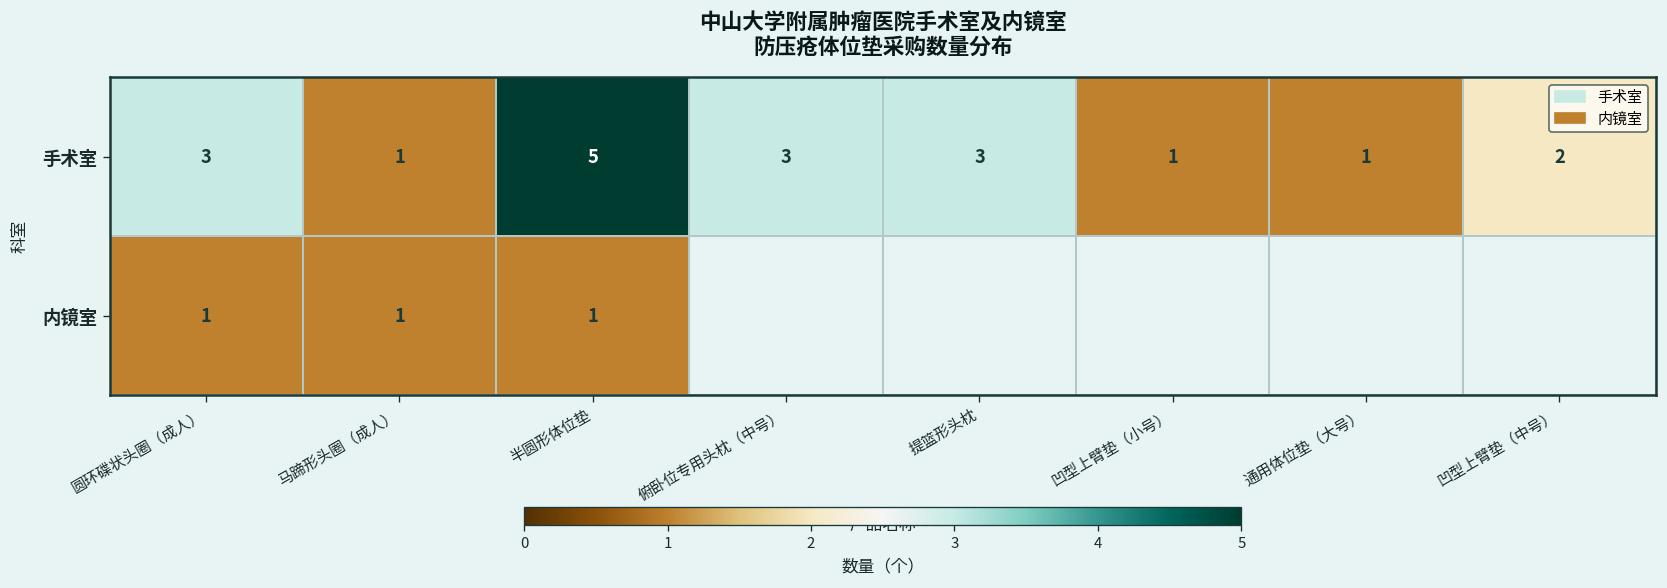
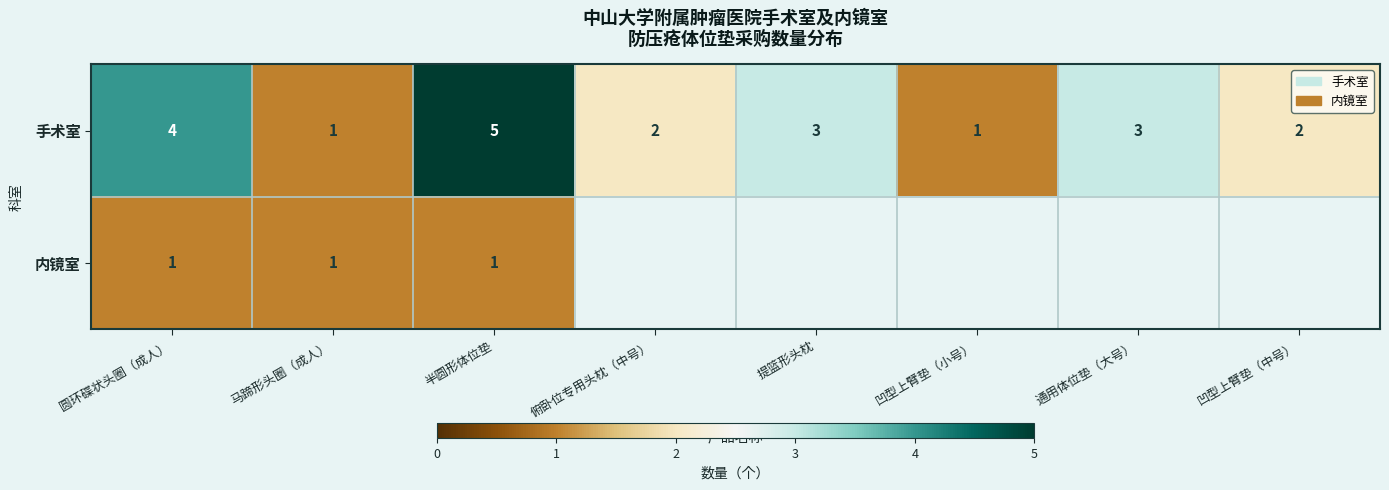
  {
    "手术室": {
-     "圆环碟状头圈（成人）": 3,
+     "圆环碟状头圈（成人）": 4,
      "马蹄形头圈（成人）": 1,
      "半圆形体位垫": 5,
-     "俯卧位专用头枕（中号）": 3,
+     "俯卧位专用头枕（中号）": 2,
      "提篮形头枕": 3,
      "凹型上臂垫（小号）": 1,
-     "通用体位垫（大号）": 1,
+     "通用体位垫（大号）": 3,
      "凹型上臂垫（中号）": 2
    },
    "内镜室": {
      "圆环碟状头圈（成人）": 1,
      "马蹄形头圈（成人）": 1,
      "半圆形体位垫": 1
    }
  }
